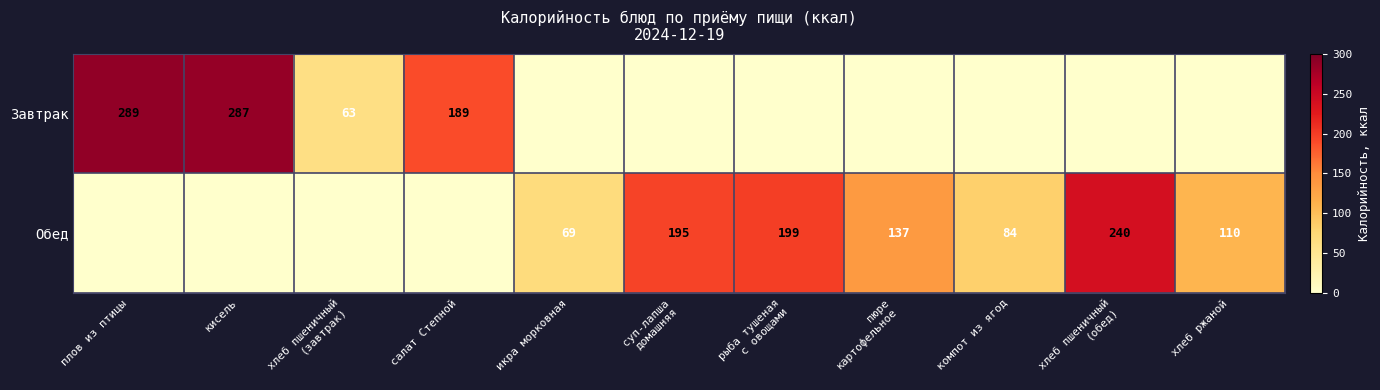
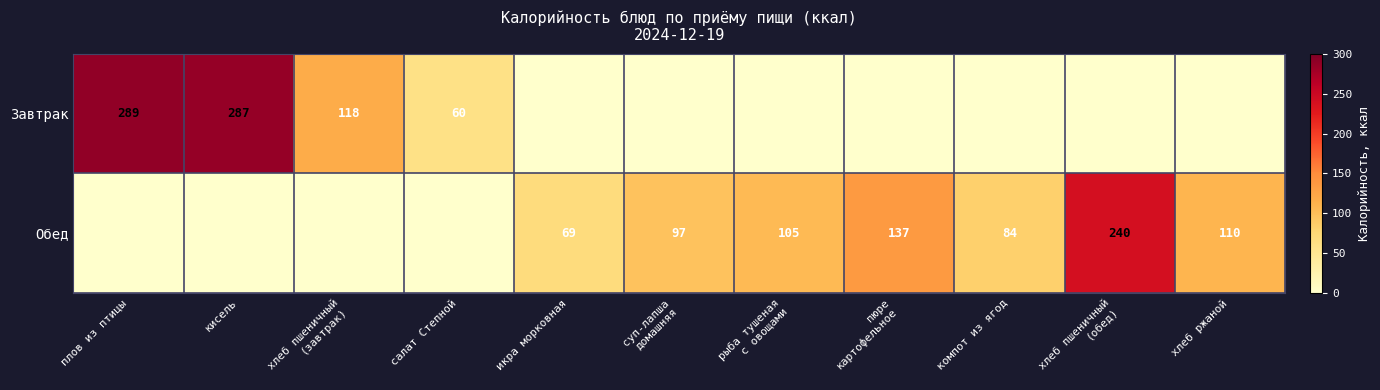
  {
    "Завтрак": {
      "плов из птицы": 289,
      "кисель": 287,
-     "хлеб пшеничный (завтрак)": 63,
-     "салат Степной": 189
+     "хлеб пшеничный (завтрак)": 118,
+     "салат Степной": 60
    },
    "Обед": {
      "икра морковная": 69,
-     "суп-лапша домашняя": 195,
-     "рыба тушеная с овощами": 199,
+     "суп-лапша домашняя": 97,
+     "рыба тушеная с овощами": 105,
      "пюре картофельное": 137,
      "компот из ягод": 84,
      "хлеб пшеничный (обед)": 240,
      "хлеб ржаной": 110
    }
  }
